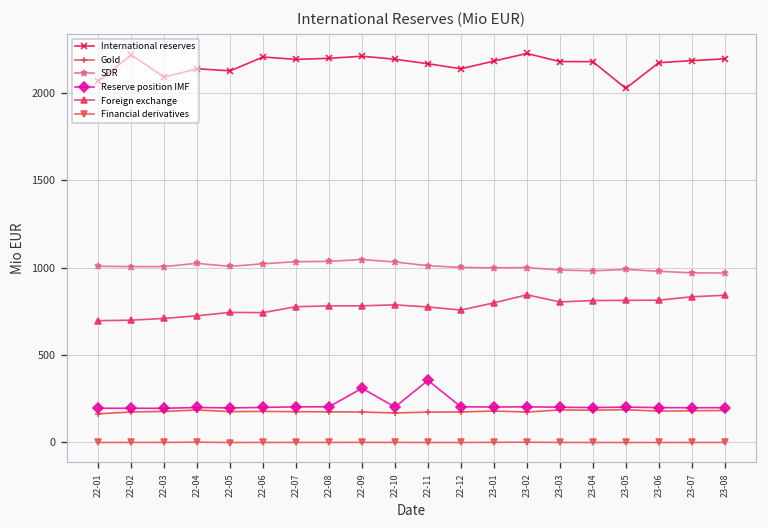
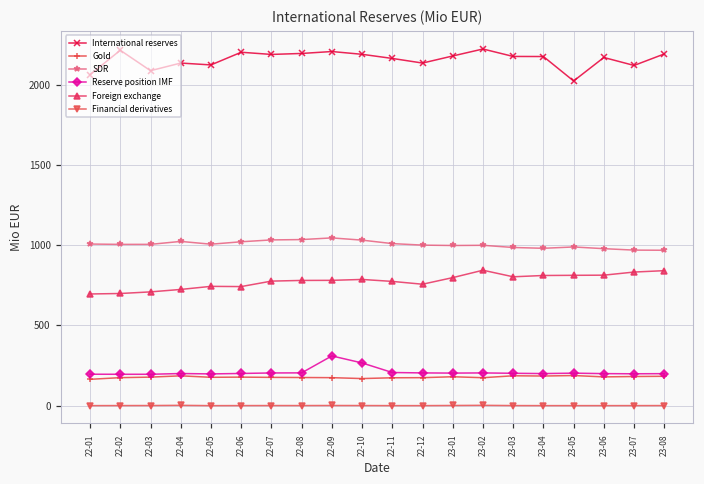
  {
    "International reserves": {
      "22-05": 2120,
      "22-06": 2200,
      "22-07": 2190,
      "22-08": 2200,
      "22-09": 2210,
      "22-10": 2190,
      "22-11": 2170,
      "22-12": 2140,
      "23-01": 2180,
      "23-02": 2220,
      "23-03": 2180,
      "23-04": 2180,
      "23-05": 2020,
      "23-06": 2170,
-     "23-07": 2180,
+     "23-07": 2120,
      "23-08": 2190
    },
    "Reserve position IMF": {
      "22-01": 200,
      "22-02": 200,
      "22-05": 200,
      "22-06": 200,
      "22-07": 200,
      "22-08": 200,
      "22-09": 310,
-     "22-10": 200,
-     "22-11": 360,
+     "22-10": 270,
+     "22-11": 210,
      "22-12": 200,
      "23-01": 200,
      "23-02": 200,
      "23-06": 200
    }
  }
